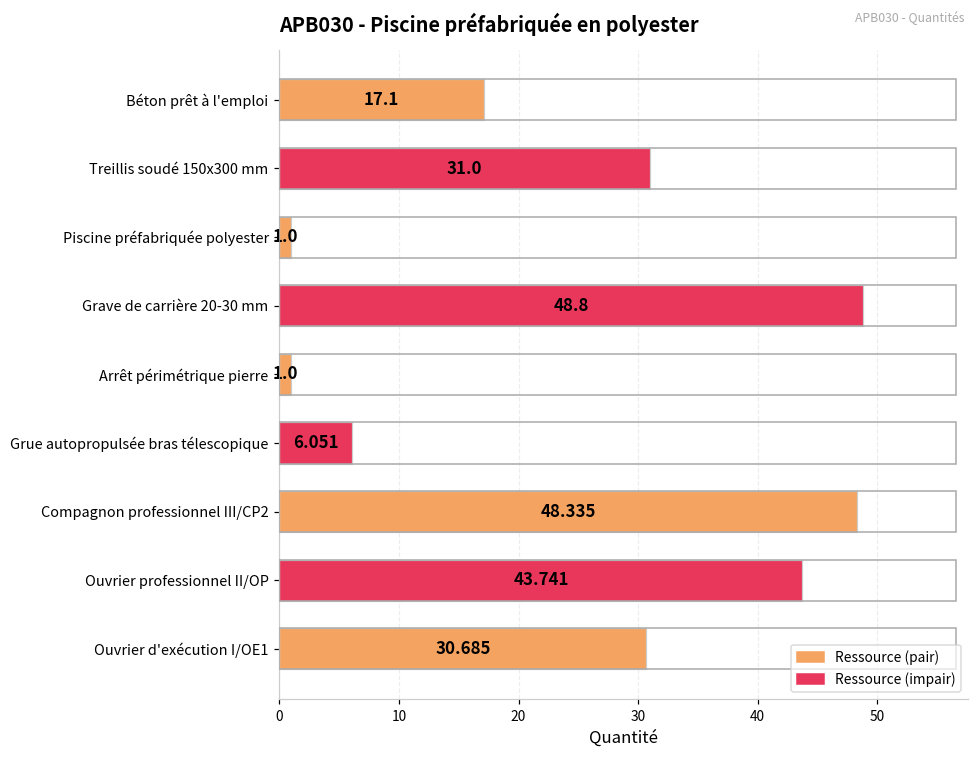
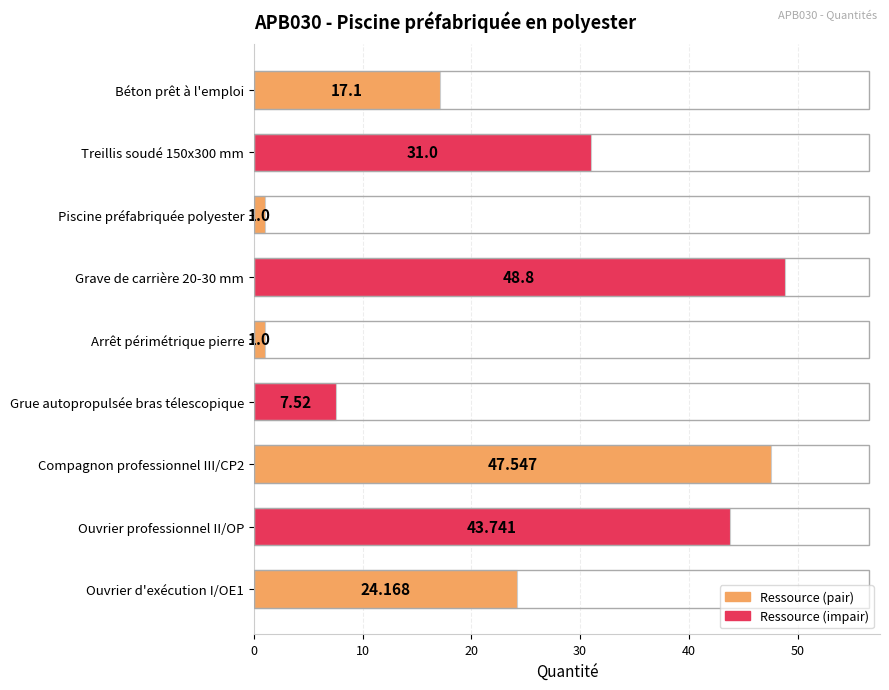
  {
    "Béton prêt à l'emploi": 17.1,
    "Treillis soudé 150x300 mm": 31.0,
    "Piscine préfabriquée polyester": 1.0,
    "Grave de carrière 20-30 mm": 48.8,
    "Arrêt périmétrique pierre": 1.0,
-   "Grue autopropulsée bras télescopique": 6.051,
-   "Compagnon professionnel III/CP2": 48.335,
+   "Grue autopropulsée bras télescopique": 7.52,
+   "Compagnon professionnel III/CP2": 47.547,
    "Ouvrier professionnel II/OP": 43.741,
-   "Ouvrier d'exécution I/OE1": 30.685
+   "Ouvrier d'exécution I/OE1": 24.168
  }
